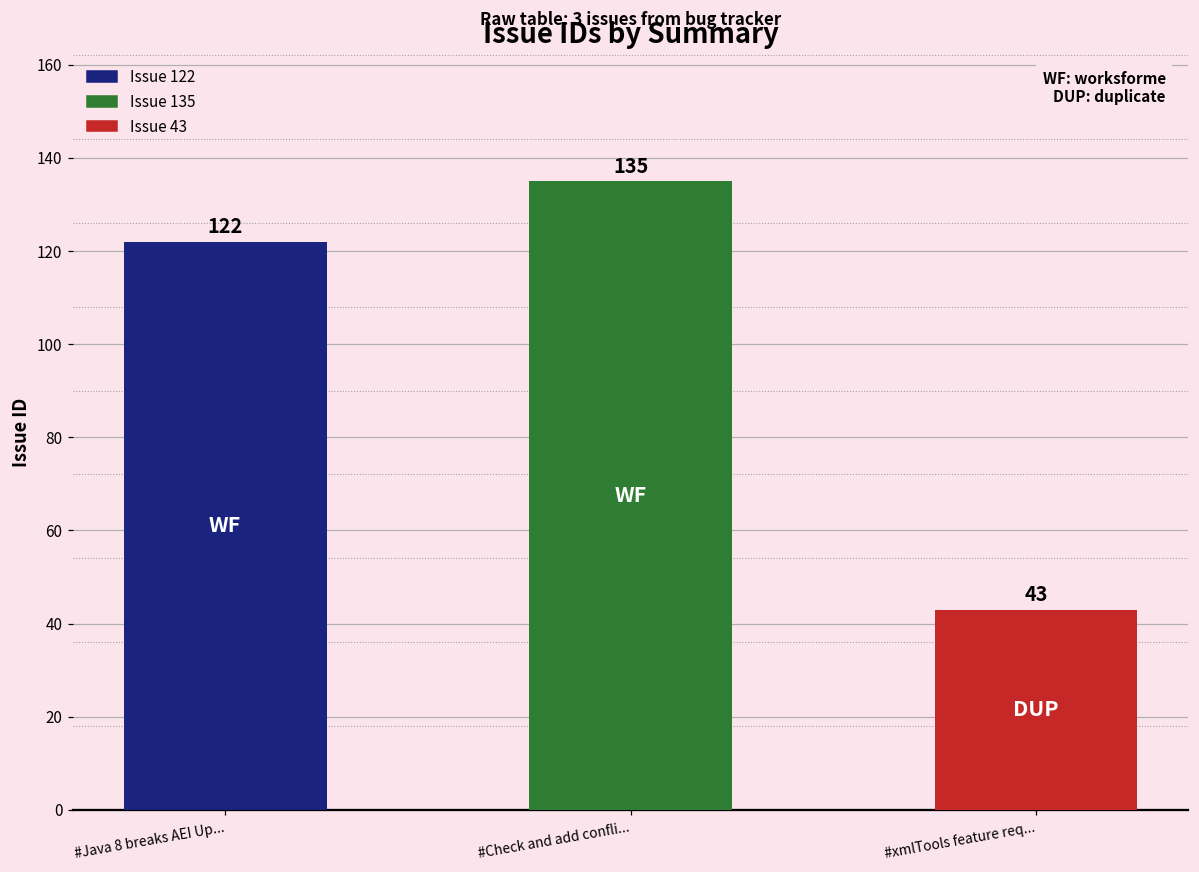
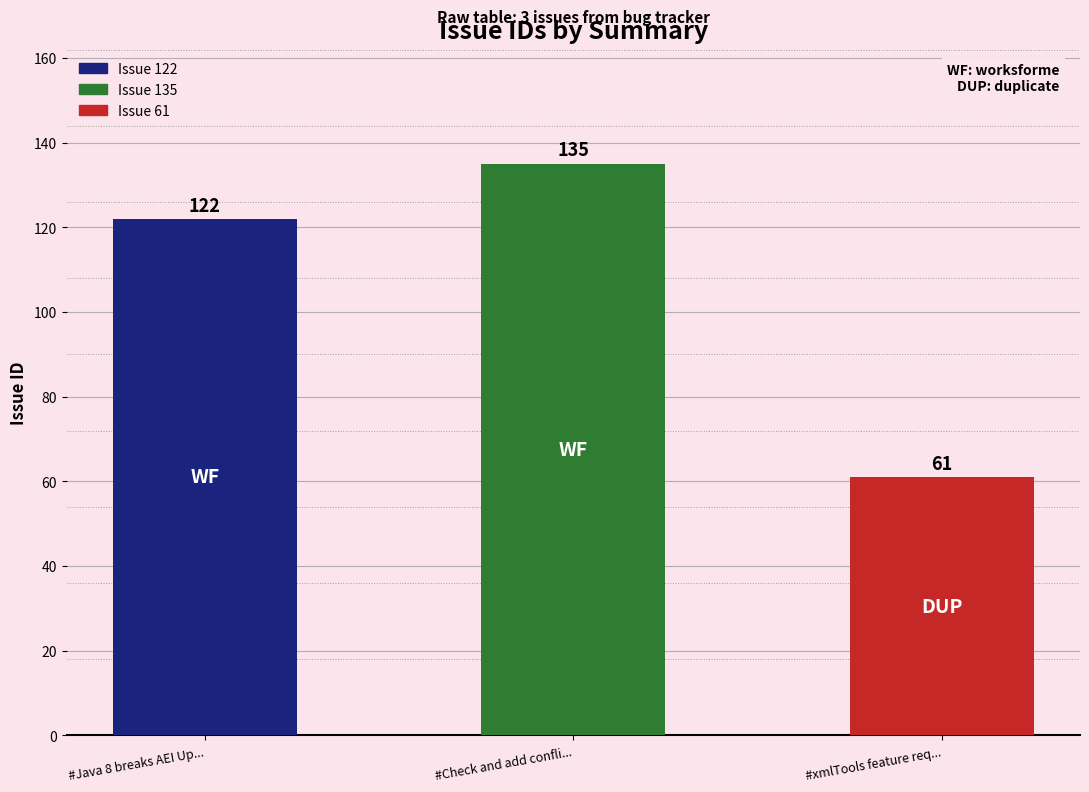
  {
    "#Java 8 breaks AEI Up...": 122,
    "#Check and add confli...": 135,
-   "#xmlTools feature req...": 43
+   "#xmlTools feature req...": 61
  }
